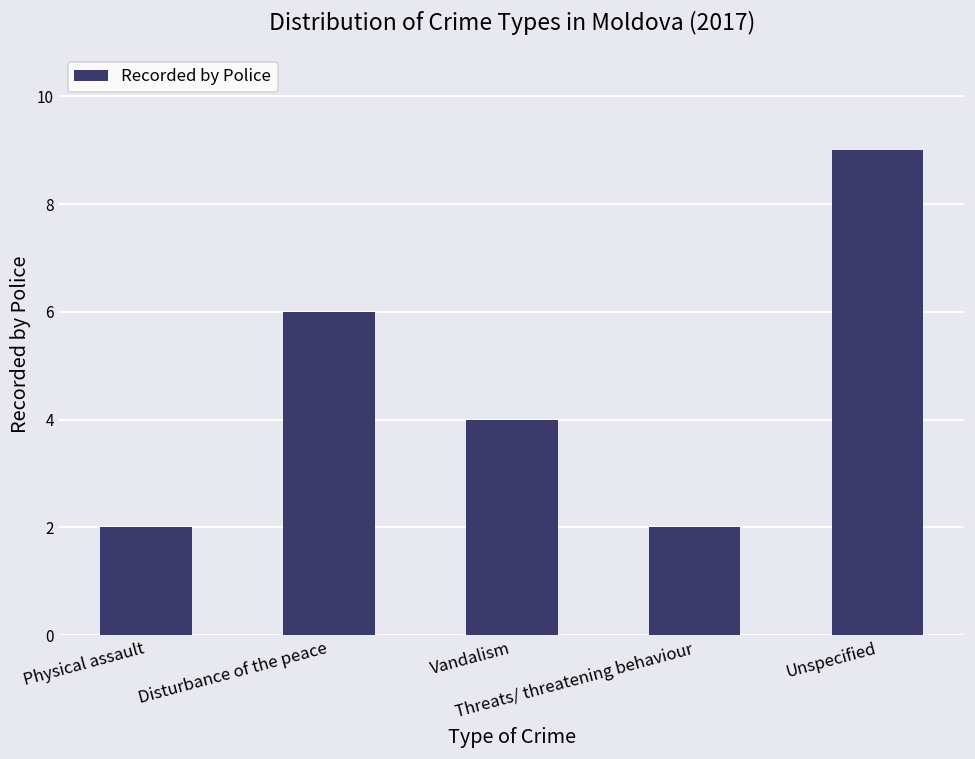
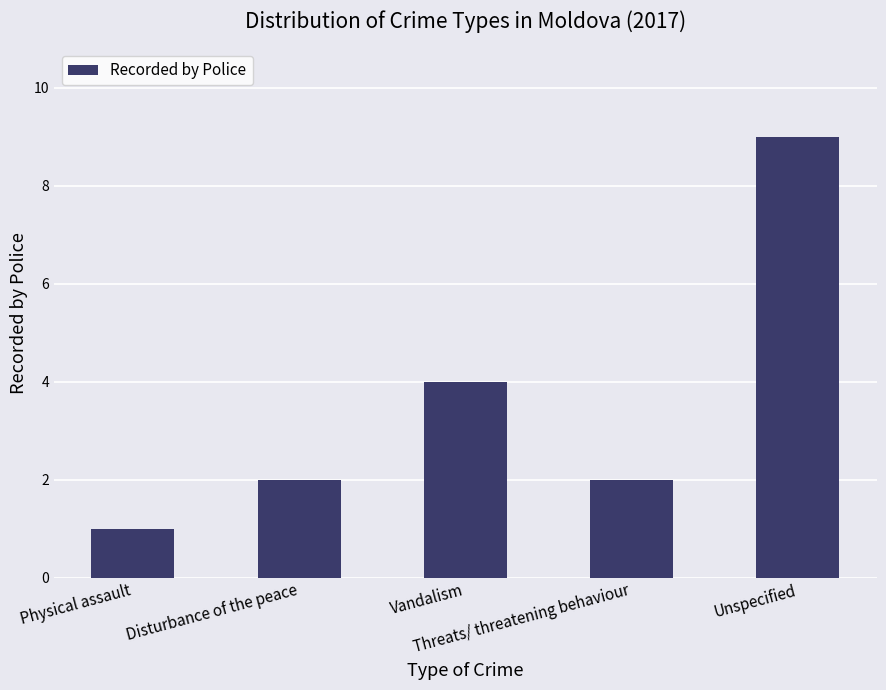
  {
-   "Physical assault": 2,
-   "Disturbance of the peace": 6,
+   "Physical assault": 1,
+   "Disturbance of the peace": 2,
    "Vandalism": 4,
    "Threats/ threatening behaviour": 2,
    "Unspecified": 9
  }
